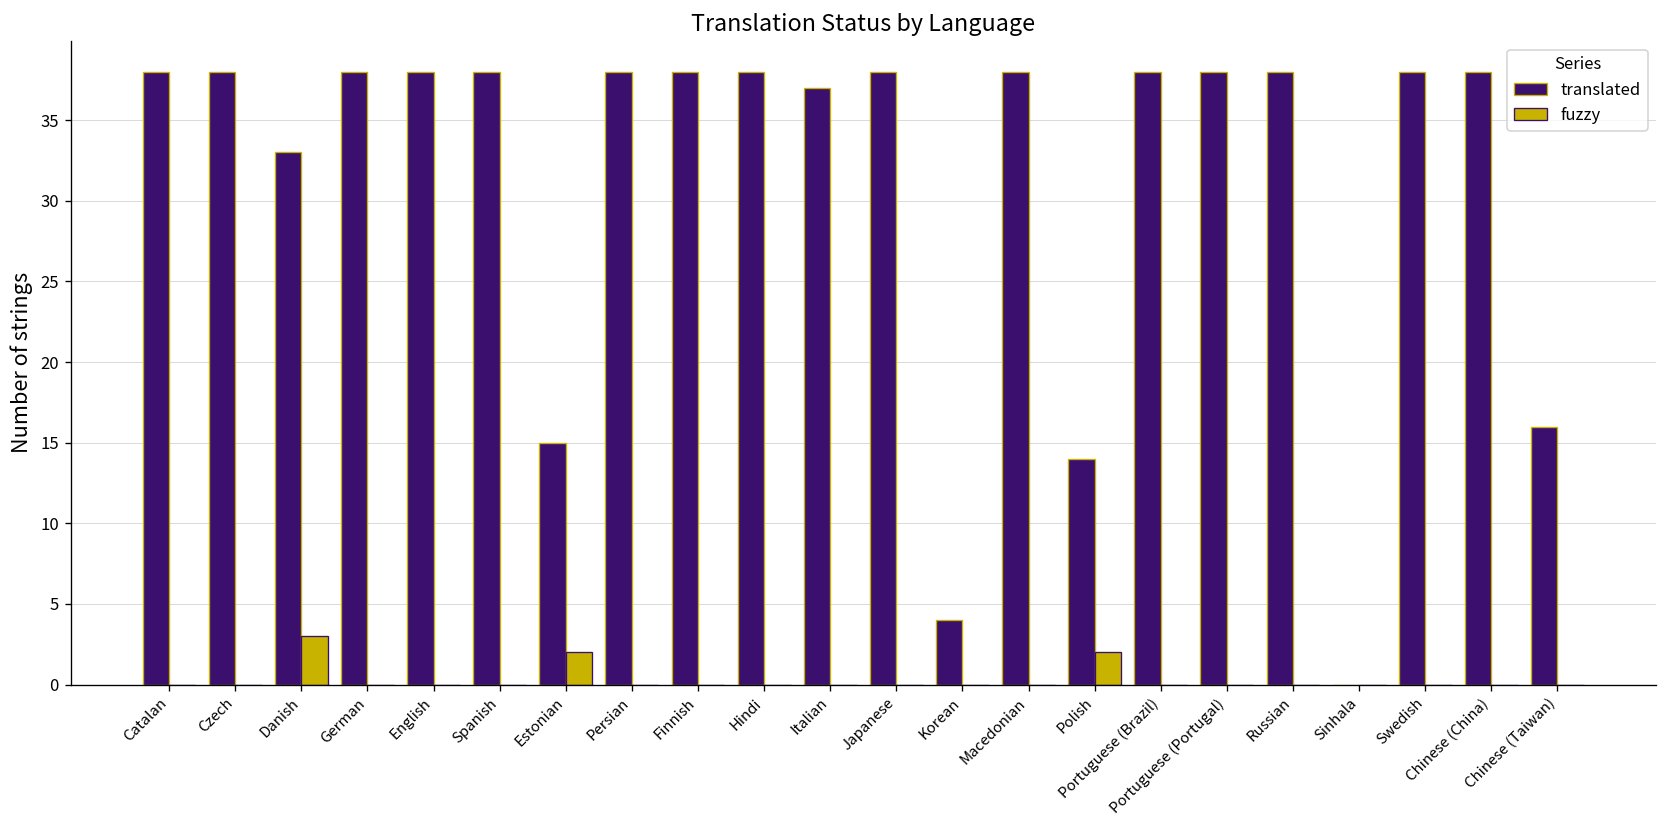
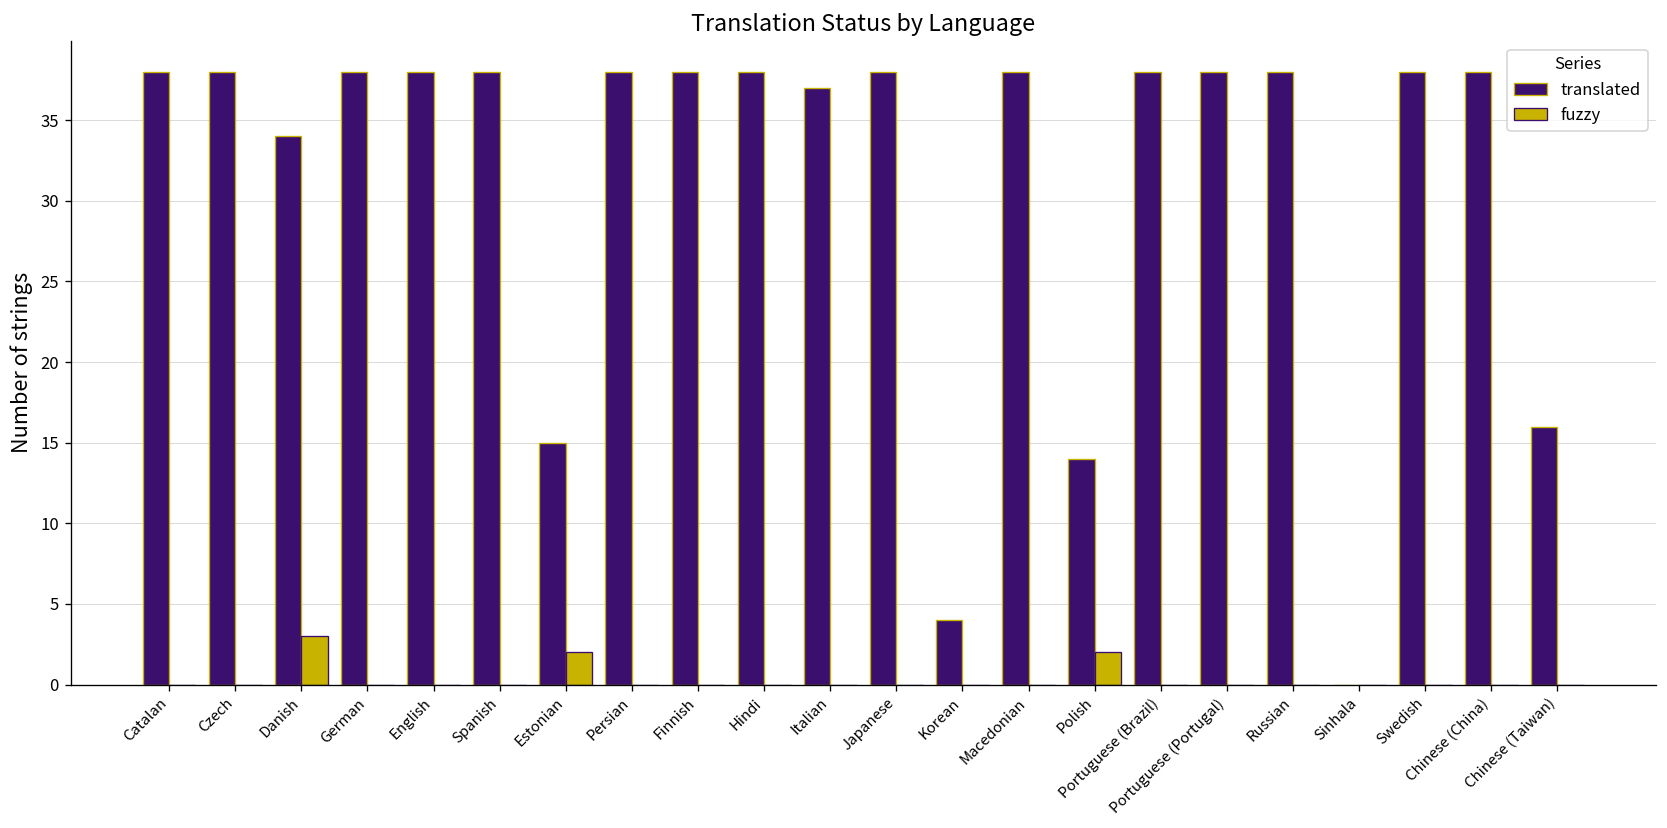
  {
    "translated": {
      "Catalan": 38,
      "Czech": 38,
-     "Danish": 33,
+     "Danish": 34,
      "German": 38,
      "English": 38,
      "Spanish": 38,
      "Estonian": 15,
      "Persian": 38,
      "Finnish": 38,
      "Hindi": 38,
      "Italian": 37,
      "Japanese": 38,
      "Korean": 4,
      "Macedonian": 38,
      "Polish": 14,
      "Portuguese (Brazil)": 38,
      "Portuguese (Portugal)": 38,
      "Russian": 38,
      "Sinhala": 0,
      "Swedish": 38,
      "Chinese (China)": 38,
      "Chinese (Taiwan)": 16
    },
    "fuzzy": {
      "Catalan": 0,
      "Czech": 0,
      "Danish": 3,
      "German": 0,
      "English": 0,
      "Spanish": 0,
      "Estonian": 2,
      "Persian": 0,
      "Finnish": 0,
      "Hindi": 0,
      "Italian": 0,
      "Japanese": 0,
      "Korean": 0,
      "Macedonian": 0,
      "Polish": 2,
      "Portuguese (Brazil)": 0,
      "Portuguese (Portugal)": 0,
      "Russian": 0,
      "Sinhala": 0,
      "Swedish": 0,
      "Chinese (China)": 0,
      "Chinese (Taiwan)": 0
    }
  }
